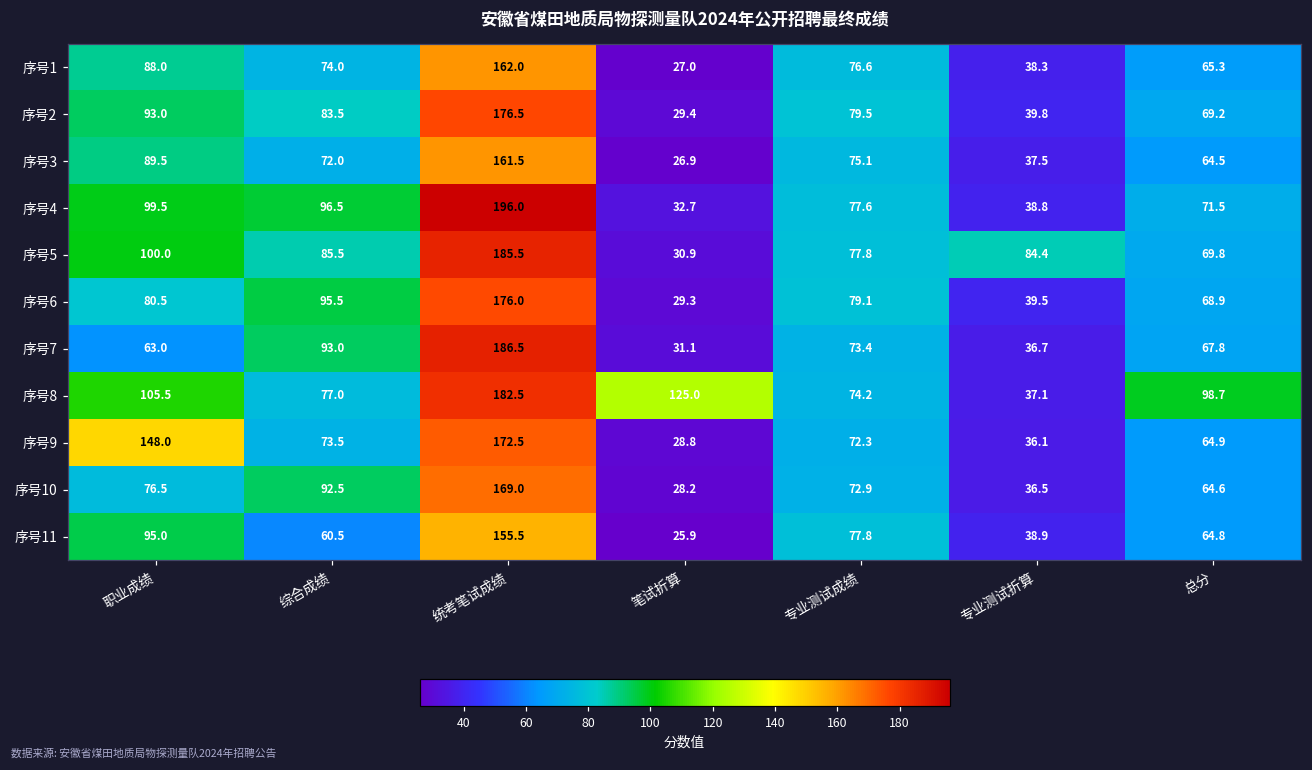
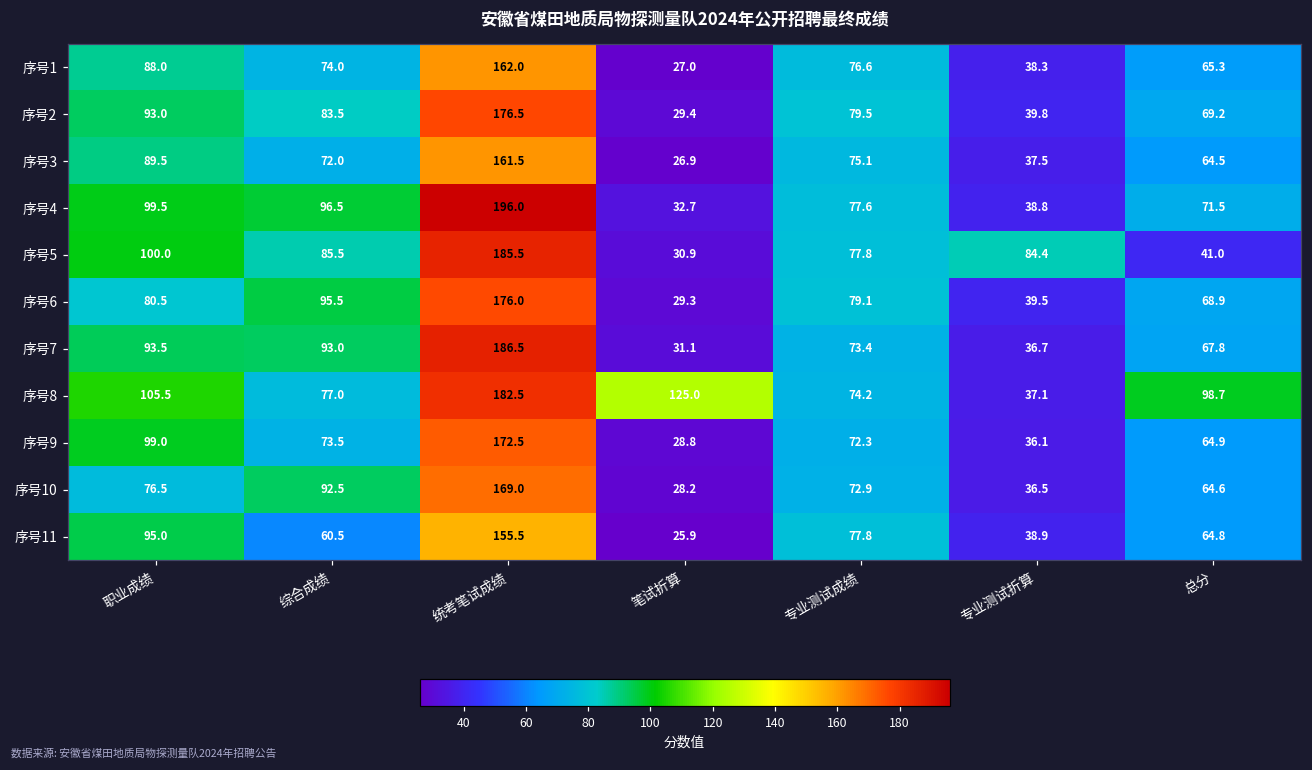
  {
    "序号1": {
      "职业成绩": 88.0,
      "综合成绩": 74.0,
      "统考笔试成绩": 162.0,
      "笔试折算": 27.0,
      "专业测试成绩": 76.6,
      "专业测试折算": 38.3,
      "总分": 65.3
    },
    "序号2": {
      "职业成绩": 93.0,
      "综合成绩": 83.5,
      "统考笔试成绩": 176.5,
      "笔试折算": 29.4,
      "专业测试成绩": 79.5,
      "专业测试折算": 39.8,
      "总分": 69.2
    },
    "序号3": {
      "职业成绩": 89.5,
      "综合成绩": 72.0,
      "统考笔试成绩": 161.5,
      "笔试折算": 26.9,
      "专业测试成绩": 75.1,
      "专业测试折算": 37.5,
      "总分": 64.5
    },
    "序号4": {
      "职业成绩": 99.5,
      "综合成绩": 96.5,
      "统考笔试成绩": 196.0,
      "笔试折算": 32.7,
      "专业测试成绩": 77.6,
      "专业测试折算": 38.8,
      "总分": 71.5
    },
    "序号5": {
      "职业成绩": 100.0,
      "综合成绩": 85.5,
      "统考笔试成绩": 185.5,
      "笔试折算": 30.9,
      "专业测试成绩": 77.8,
      "专业测试折算": 84.4,
-     "总分": 69.8
+     "总分": 41.0
    },
    "序号6": {
      "职业成绩": 80.5,
      "综合成绩": 95.5,
      "统考笔试成绩": 176.0,
      "笔试折算": 29.3,
      "专业测试成绩": 79.1,
      "专业测试折算": 39.5,
      "总分": 68.9
    },
    "序号7": {
-     "职业成绩": 63.0,
+     "职业成绩": 93.5,
      "综合成绩": 93.0,
      "统考笔试成绩": 186.5,
      "笔试折算": 31.1,
      "专业测试成绩": 73.4,
      "专业测试折算": 36.7,
      "总分": 67.8
    },
    "序号8": {
      "职业成绩": 105.5,
      "综合成绩": 77.0,
      "统考笔试成绩": 182.5,
      "笔试折算": 125.0,
      "专业测试成绩": 74.2,
      "专业测试折算": 37.1,
      "总分": 98.7
    },
    "序号9": {
-     "职业成绩": 148.0,
+     "职业成绩": 99.0,
      "综合成绩": 73.5,
      "统考笔试成绩": 172.5,
      "笔试折算": 28.8,
      "专业测试成绩": 72.3,
      "专业测试折算": 36.1,
      "总分": 64.9
    },
    "序号10": {
      "职业成绩": 76.5,
      "综合成绩": 92.5,
      "统考笔试成绩": 169.0,
      "笔试折算": 28.2,
      "专业测试成绩": 72.9,
      "专业测试折算": 36.5,
      "总分": 64.6
    },
    "序号11": {
      "职业成绩": 95.0,
      "综合成绩": 60.5,
      "统考笔试成绩": 155.5,
      "笔试折算": 25.9,
      "专业测试成绩": 77.8,
      "专业测试折算": 38.9,
      "总分": 64.8
    }
  }
